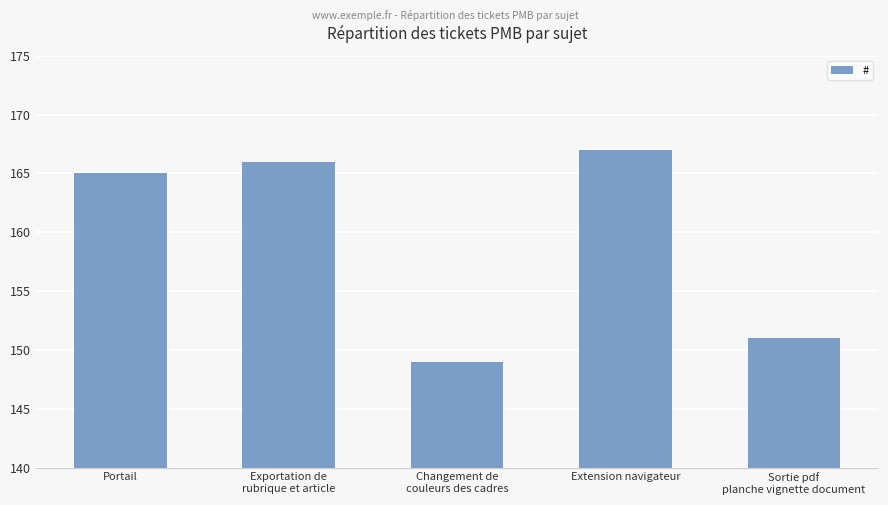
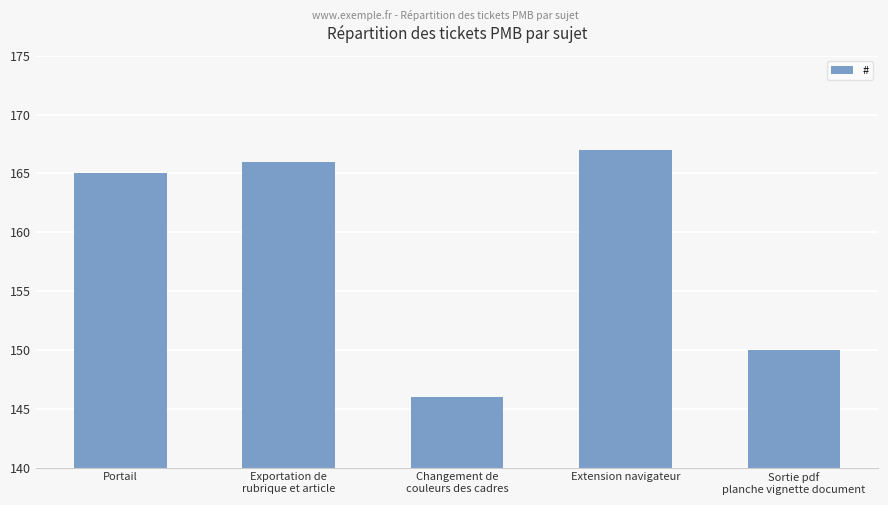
  {
    "Portail": 165,
    "Exportation de rubrique et article": 166,
-   "Changement de couleurs des cadres": 149,
+   "Changement de couleurs des cadres": 146,
    "Extension navigateur": 167,
-   "Sortie pdf planche vignette document": 151
+   "Sortie pdf planche vignette document": 150
  }
